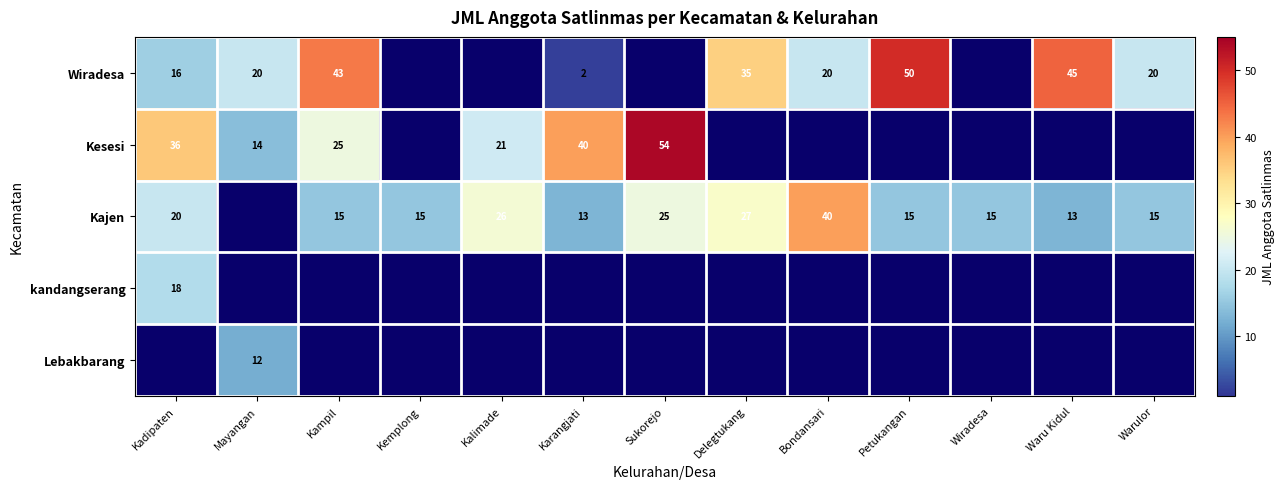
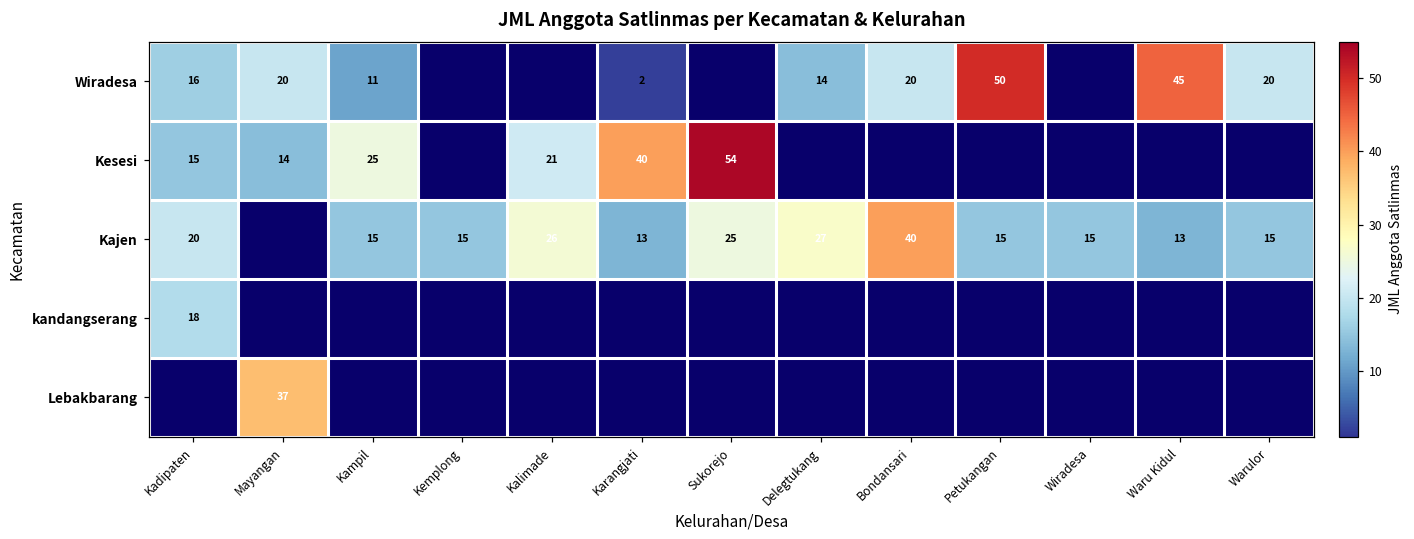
  {
    "Wiradesa": {
      "Kadipaten": 16,
      "Mayangan": 20,
-     "Kampil": 43,
+     "Kampil": 11,
      "Karangjati": 2,
-     "Delegtukang": 35,
+     "Delegtukang": 14,
      "Bondansari": 20,
      "Petukangan": 50,
      "Waru Kidul": 45,
      "Warulor": 20
    },
    "Kesesi": {
-     "Kadipaten": 36,
+     "Kadipaten": 15,
      "Mayangan": 14,
      "Kampil": 25,
      "Kalimade": 21,
      "Karangjati": 40,
      "Sukorejo": 54
    },
    "Kajen": {
      "Kadipaten": 20,
      "Kampil": 15,
      "Kemplong": 15,
      "Karangjati": 13,
      "Sukorejo": 25,
      "Delegtukang": 27,
      "Bondansari": 40,
      "Petukangan": 15,
      "Wiradesa": 15,
      "Waru Kidul": 13,
      "Warulor": 15
    },
    "kandangserang": {
      "Kadipaten": 18
    },
    "Lebakbarang": {
-     "Mayangan": 12
+     "Mayangan": 37
    }
  }
